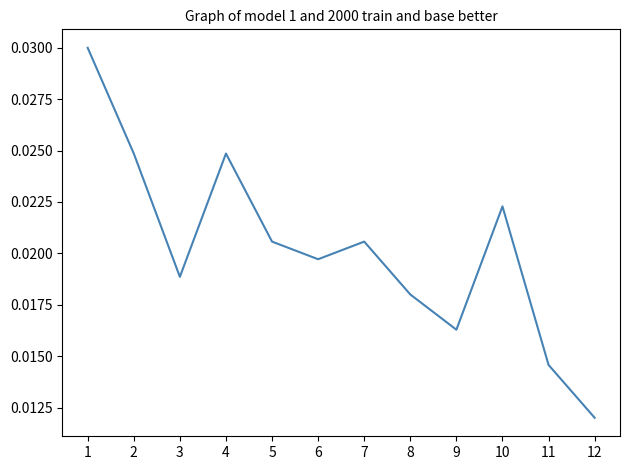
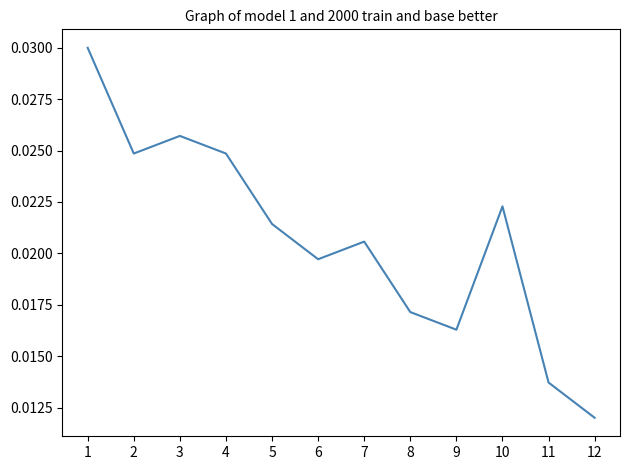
  {
    "1": 0.0300,
    "2": 0.0249,
-   "3": 0.0189,
+   "3": 0.0257,
    "4": 0.0249,
-   "5": 0.0206,
+   "5": 0.0214,
    "6": 0.0197,
    "7": 0.0206,
-   "8": 0.0180,
+   "8": 0.0171,
    "9": 0.0163,
    "10": 0.0223,
-   "11": 0.0146,
+   "11": 0.0137,
    "12": 0.0120
  }
